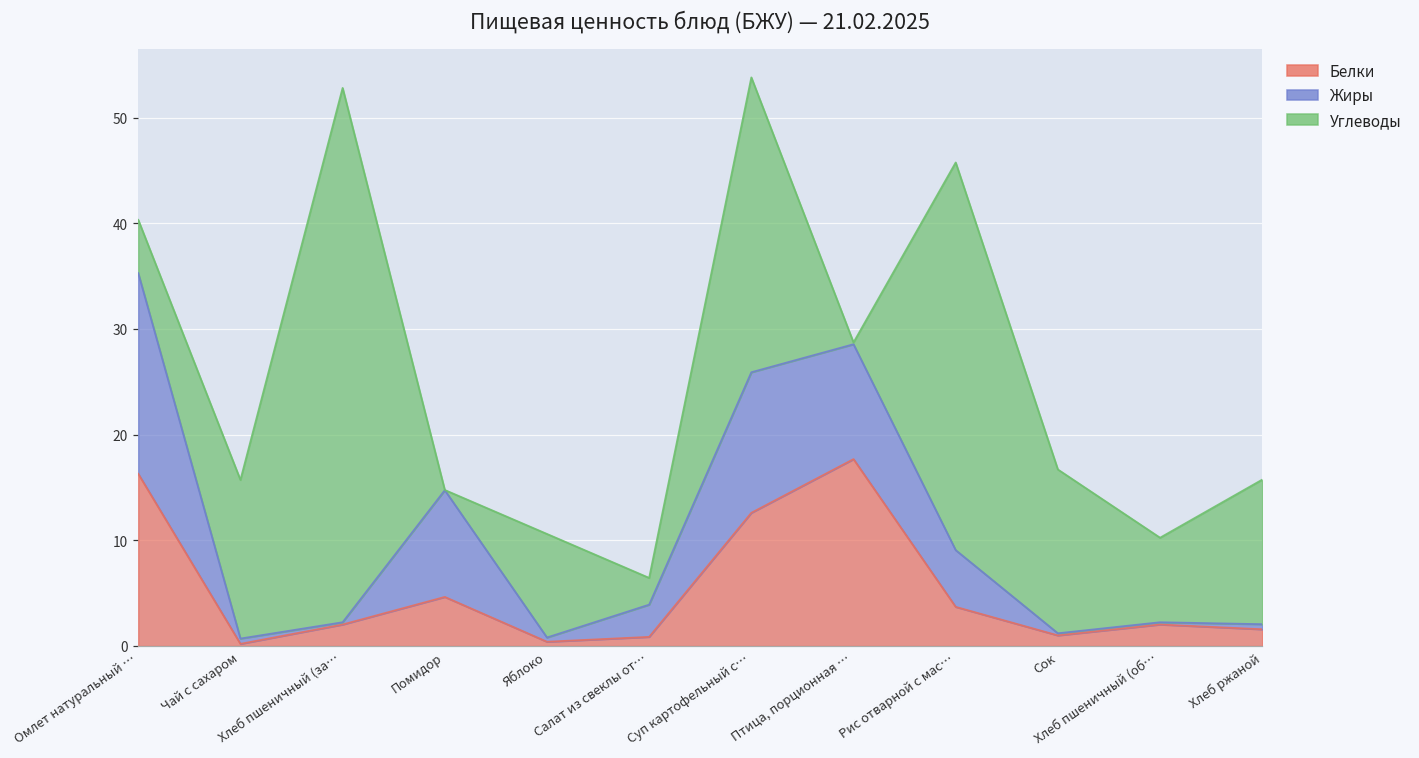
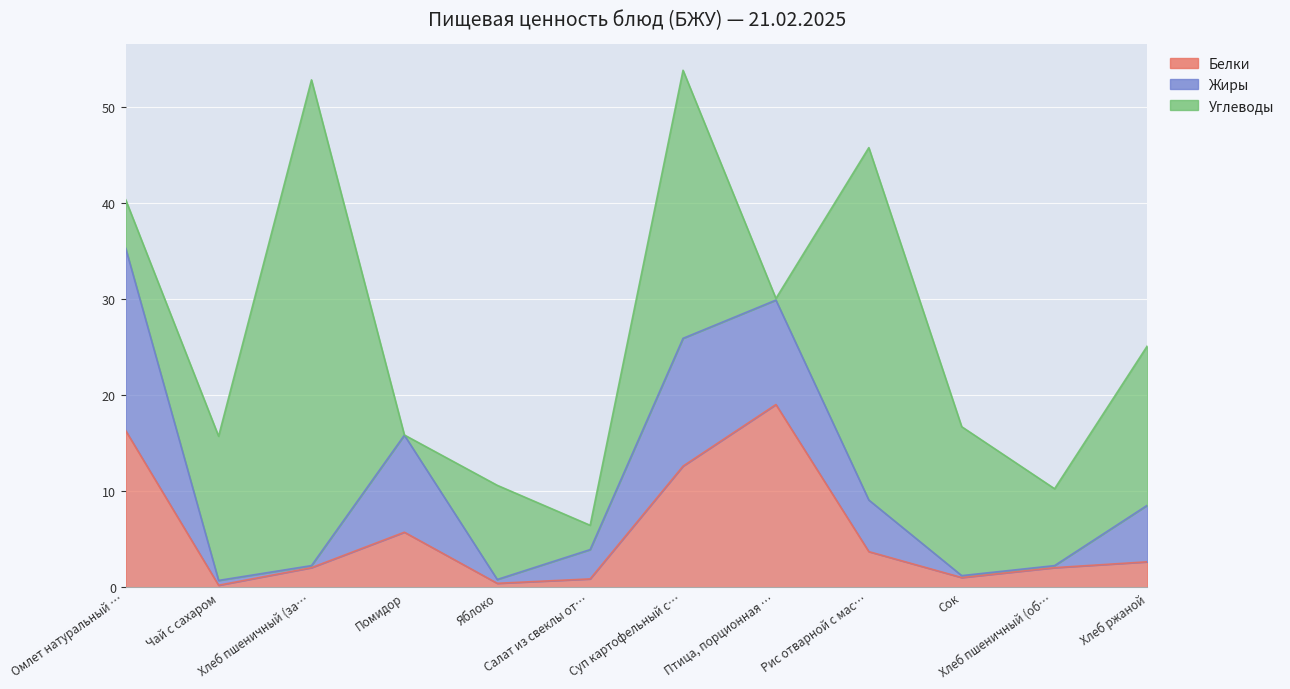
  {
    "Белки": {
      "Омлет натуральный …": 16,
      "Чай с сахаром": 0,
-     "Помидор": 5,
+     "Помидор": 6,
      "Яблоко": 0,
      "Салат из свеклы от…": 1,
      "Суп картофельный с…": 13,
-     "Птица, порционная …": 18,
+     "Птица, порционная …": 19,
      "Рис отварной с мас…": 4,
-     "Хлеб ржаной": 2
+     "Хлеб ржаной": 3
    },
    "Жиры": {
      "Омлет натуральный …": 19,
      "Чай с сахаром": 0,
      "Яблоко": 0,
      "Салат из свеклы от…": 3,
      "Суп картофельный с…": 13,
      "Рис отварной с мас…": 5,
-     "Хлеб ржаной": 0
+     "Хлеб ржаной": 6
    },
    "Углеводы": {
      "Омлет натуральный …": 5,
      "Чай с сахаром": 15,
      "Хлеб пшеничный (за…": 51,
      "Яблоко": 10,
      "Салат из свеклы от…": 3,
      "Суп картофельный с…": 28,
      "Рис отварной с мас…": 37,
      "Сок": 16,
      "Хлеб пшеничный (об…": 8,
-     "Хлеб ржаной": 14
+     "Хлеб ржаной": 17
    }
  }
